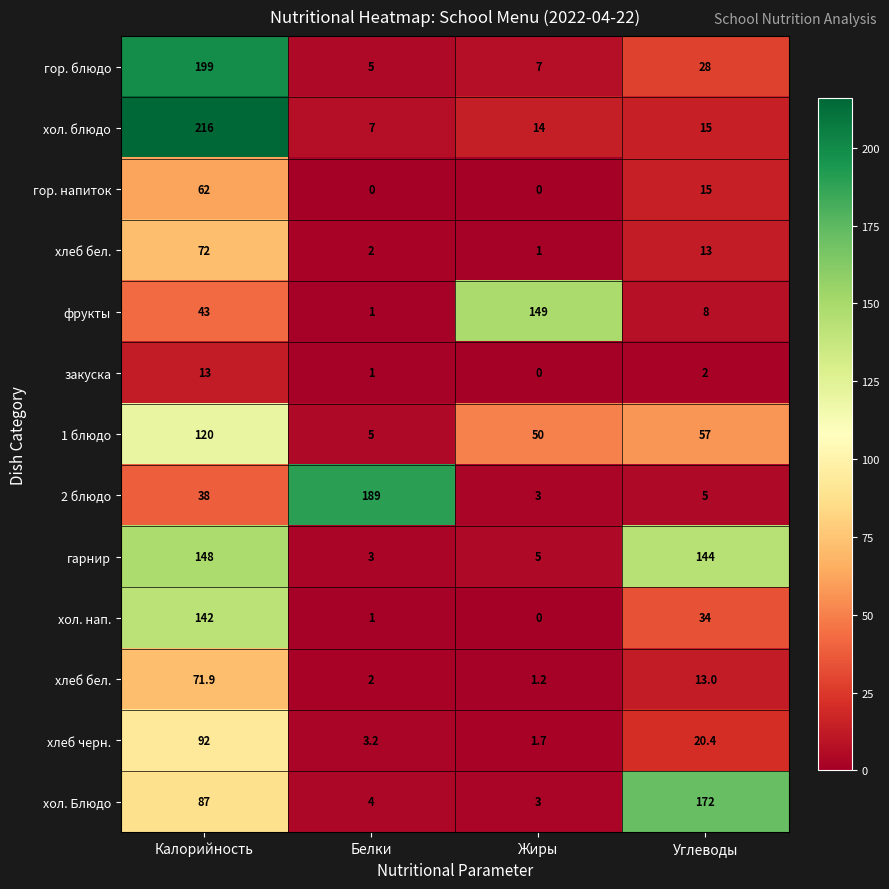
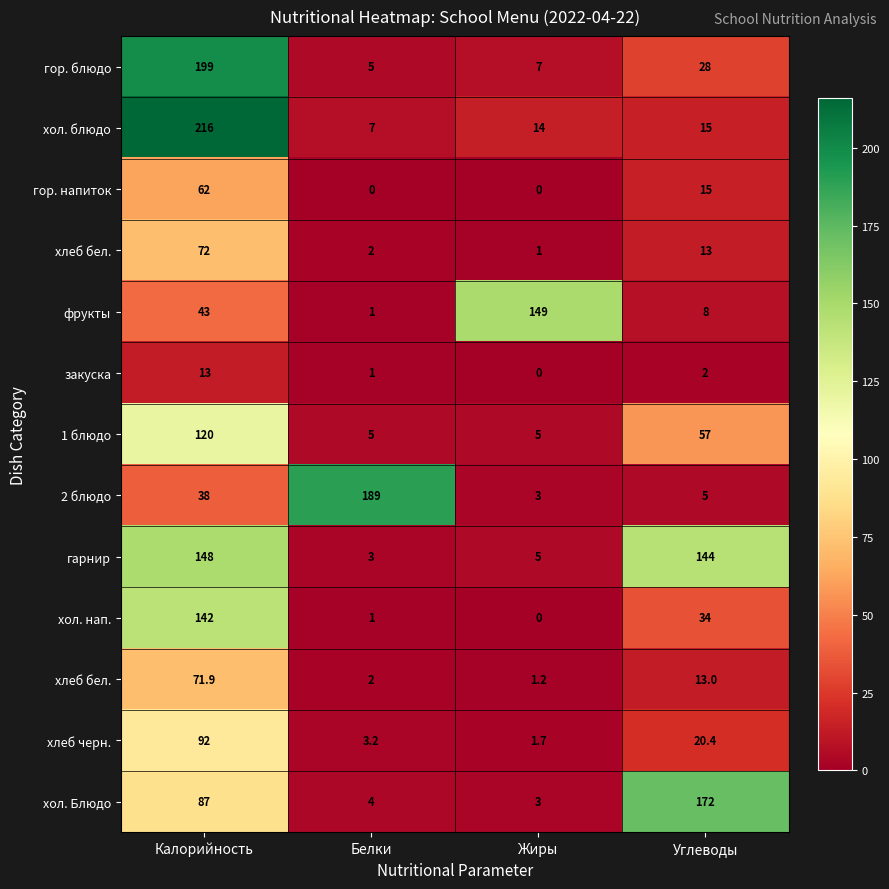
  {
    "гор. блюдо": {
      "Калорийность": 199,
      "Белки": 5,
      "Жиры": 7,
      "Углеводы": 28
    },
    "хол. блюдо": {
      "Калорийность": 216,
      "Белки": 7,
      "Жиры": 14,
      "Углеводы": 15
    },
    "гор. напиток": {
      "Калорийность": 62,
      "Белки": 0,
      "Жиры": 0,
      "Углеводы": 15
    },
    "фрукты": {
      "Калорийность": 43,
      "Белки": 1,
      "Жиры": 149,
      "Углеводы": 8
    },
    "закуска": {
      "Калорийность": 13,
      "Белки": 1,
      "Жиры": 0,
      "Углеводы": 2
    },
    "1 блюдо": {
      "Калорийность": 120,
      "Белки": 5,
-     "Жиры": 50,
+     "Жиры": 5,
      "Углеводы": 57
    },
    "2 блюдо": {
      "Калорийность": 38,
      "Белки": 189,
      "Жиры": 3,
      "Углеводы": 5
    },
    "гарнир": {
      "Калорийность": 148,
      "Белки": 3,
      "Жиры": 5,
      "Углеводы": 144
    },
    "хол. нап.": {
      "Калорийность": 142,
      "Белки": 1,
      "Жиры": 0,
      "Углеводы": 34
    },
    "хлеб черн.": {
      "Калорийность": 92,
      "Белки": 3.2,
      "Жиры": 1.7,
      "Углеводы": 20.4
    },
    "хол. Блюдо": {
      "Калорийность": 87,
      "Белки": 4,
      "Жиры": 3,
      "Углеводы": 172
    }
  }
